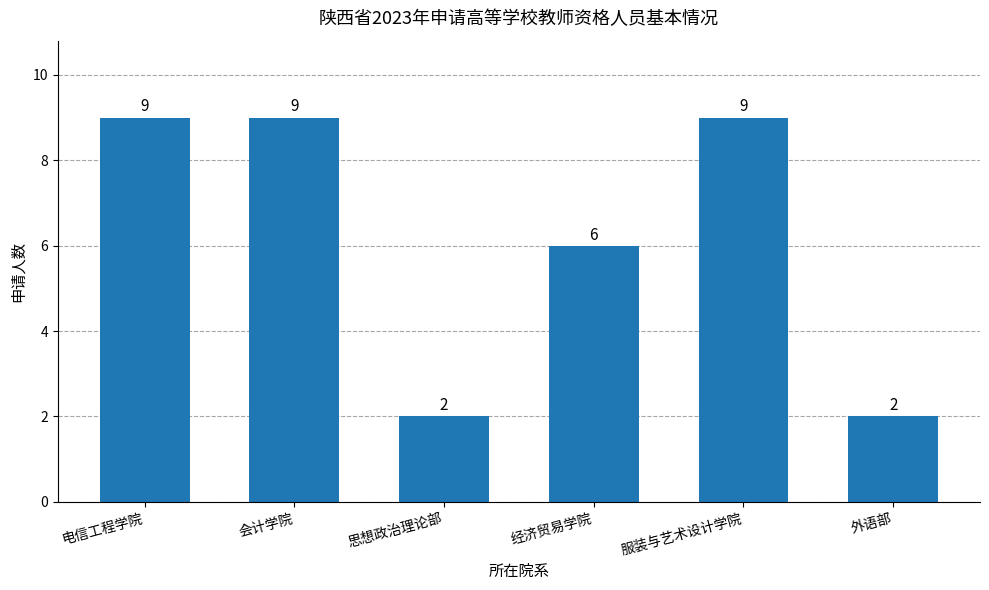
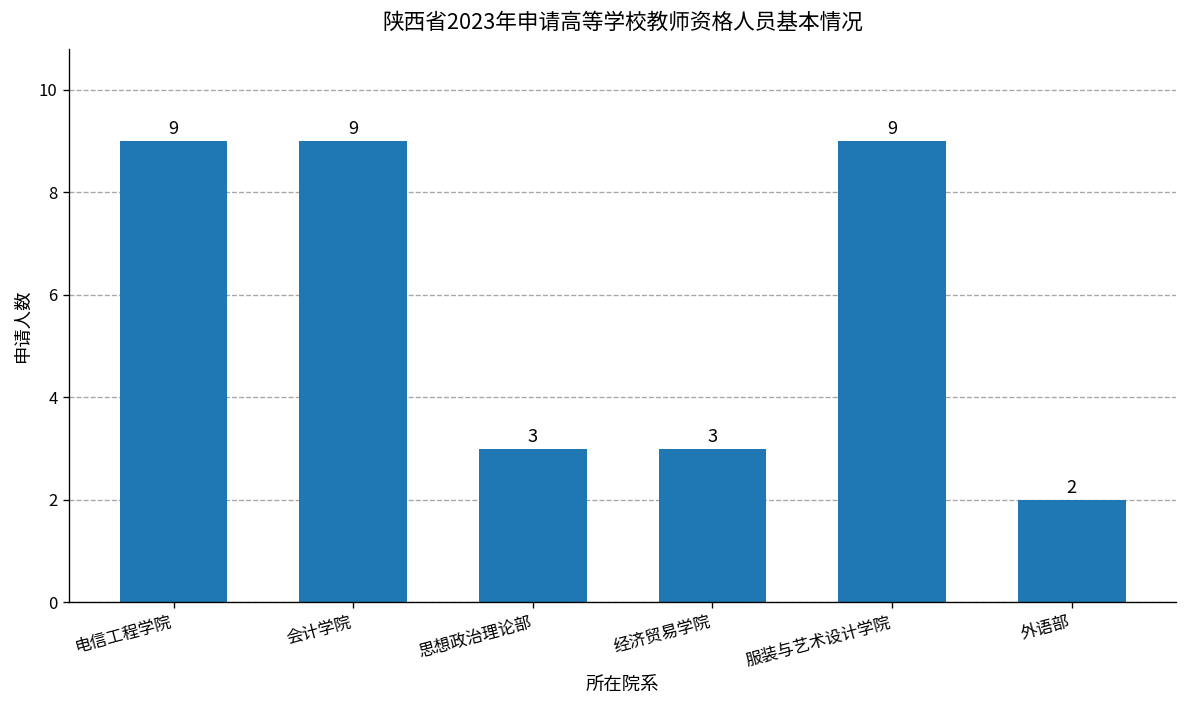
  {
    "电信工程学院": 9,
    "会计学院": 9,
-   "思想政治理论部": 2,
-   "经济贸易学院": 6,
+   "思想政治理论部": 3,
+   "经济贸易学院": 3,
    "服装与艺术设计学院": 9,
    "外语部": 2
  }
